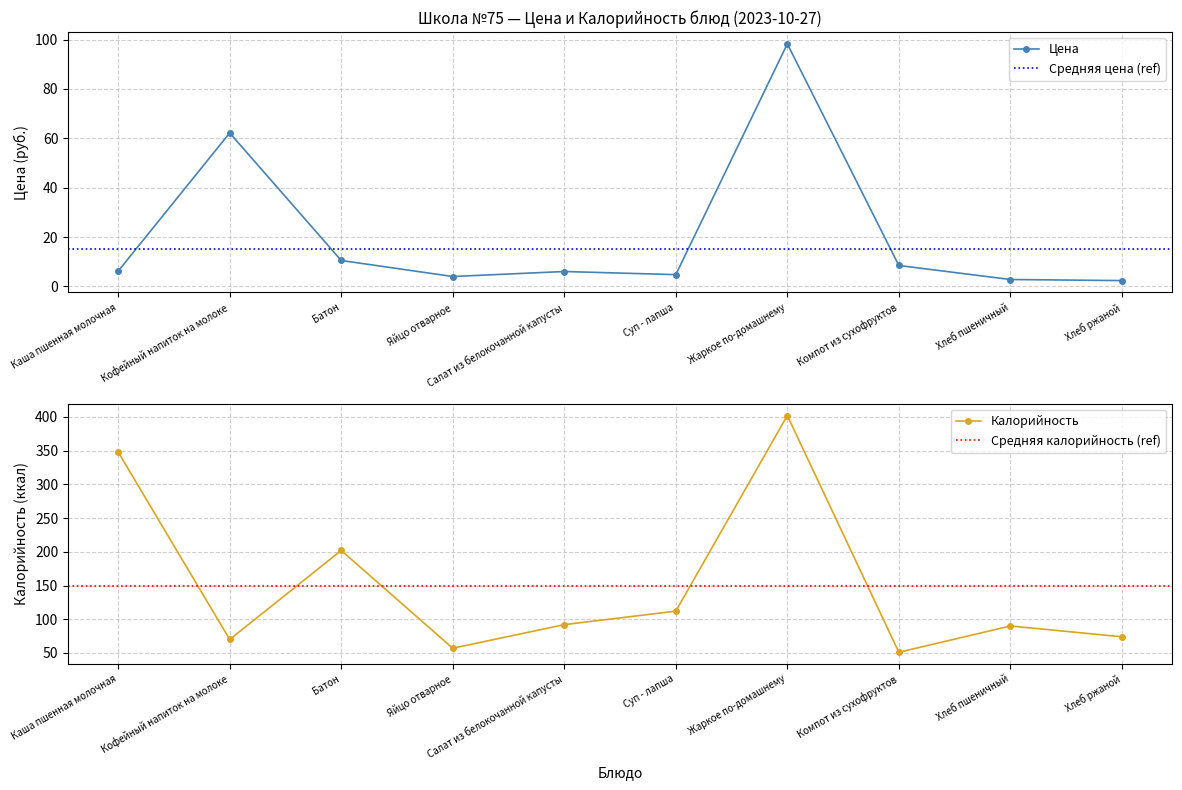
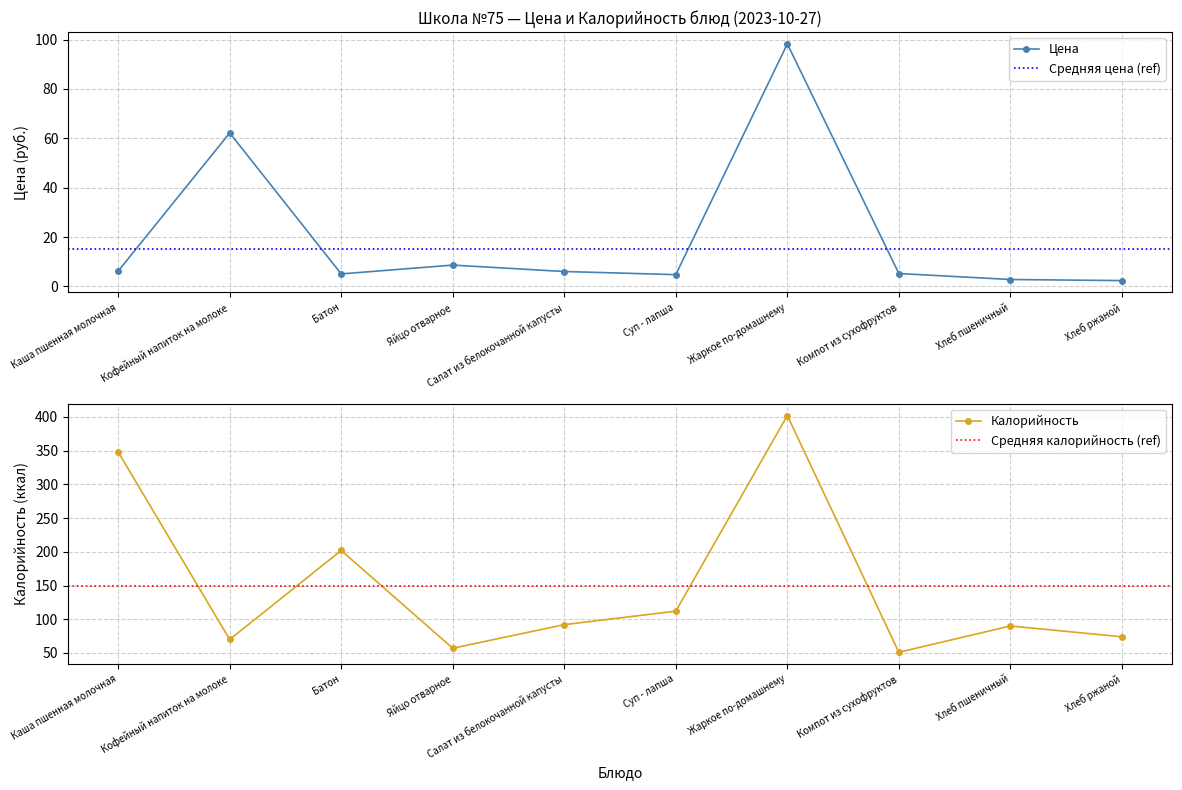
  {
    "Школа №75 — Цена и Калорийность блюд (2023-10-27)": {
      "Каша пшенная молочная": 6,
      "Кофейный напиток на молоке": 62,
-     "Батон": 11,
-     "Яйцо отварное": 4,
+     "Батон": 5,
+     "Яйцо отварное": 9,
      "Салат из белокочанной капусты": 6,
      "Суп - лапша": 5,
      "Жаркое по-домашнему": 98,
-     "Компот из сухофруктов": 8,
+     "Компот из сухофруктов": 5,
      "Хлеб пшеничный": 3,
      "Хлеб ржаной": 2
    }
  }
